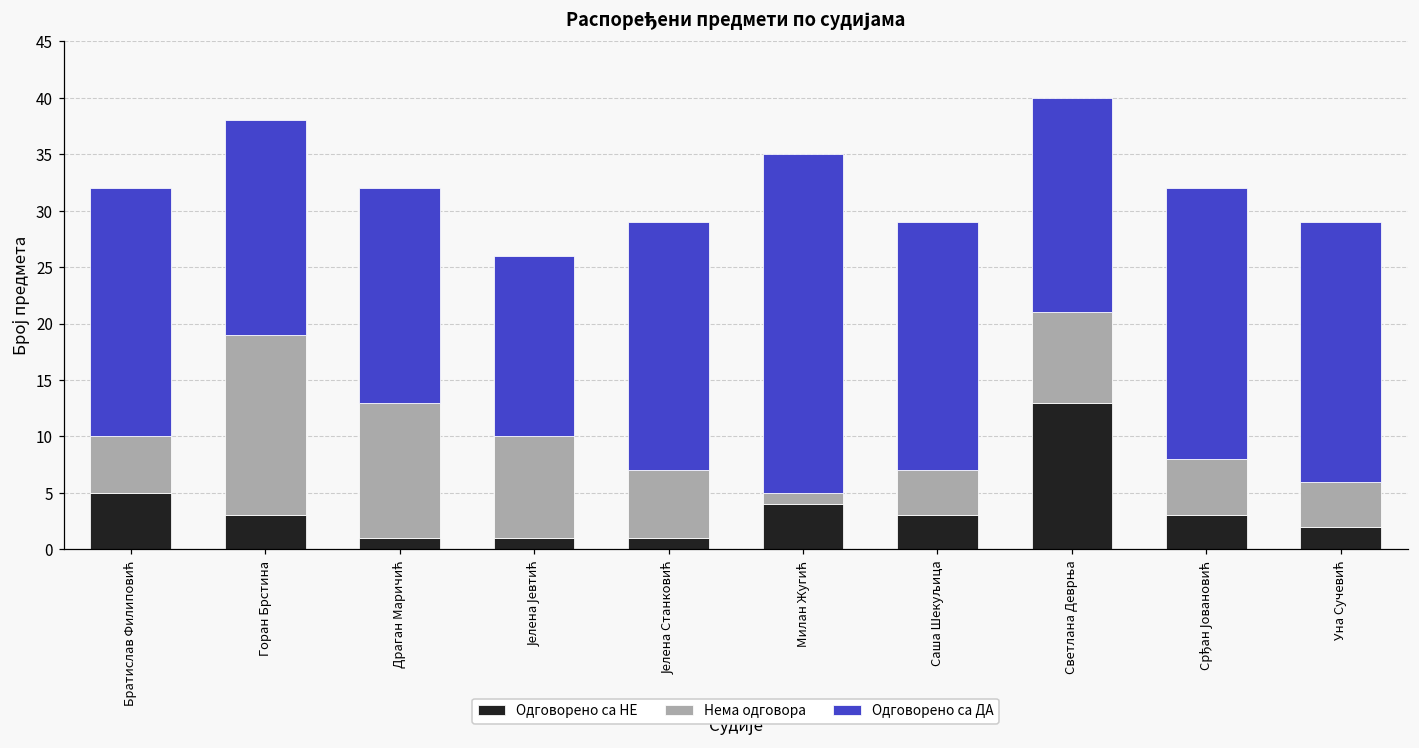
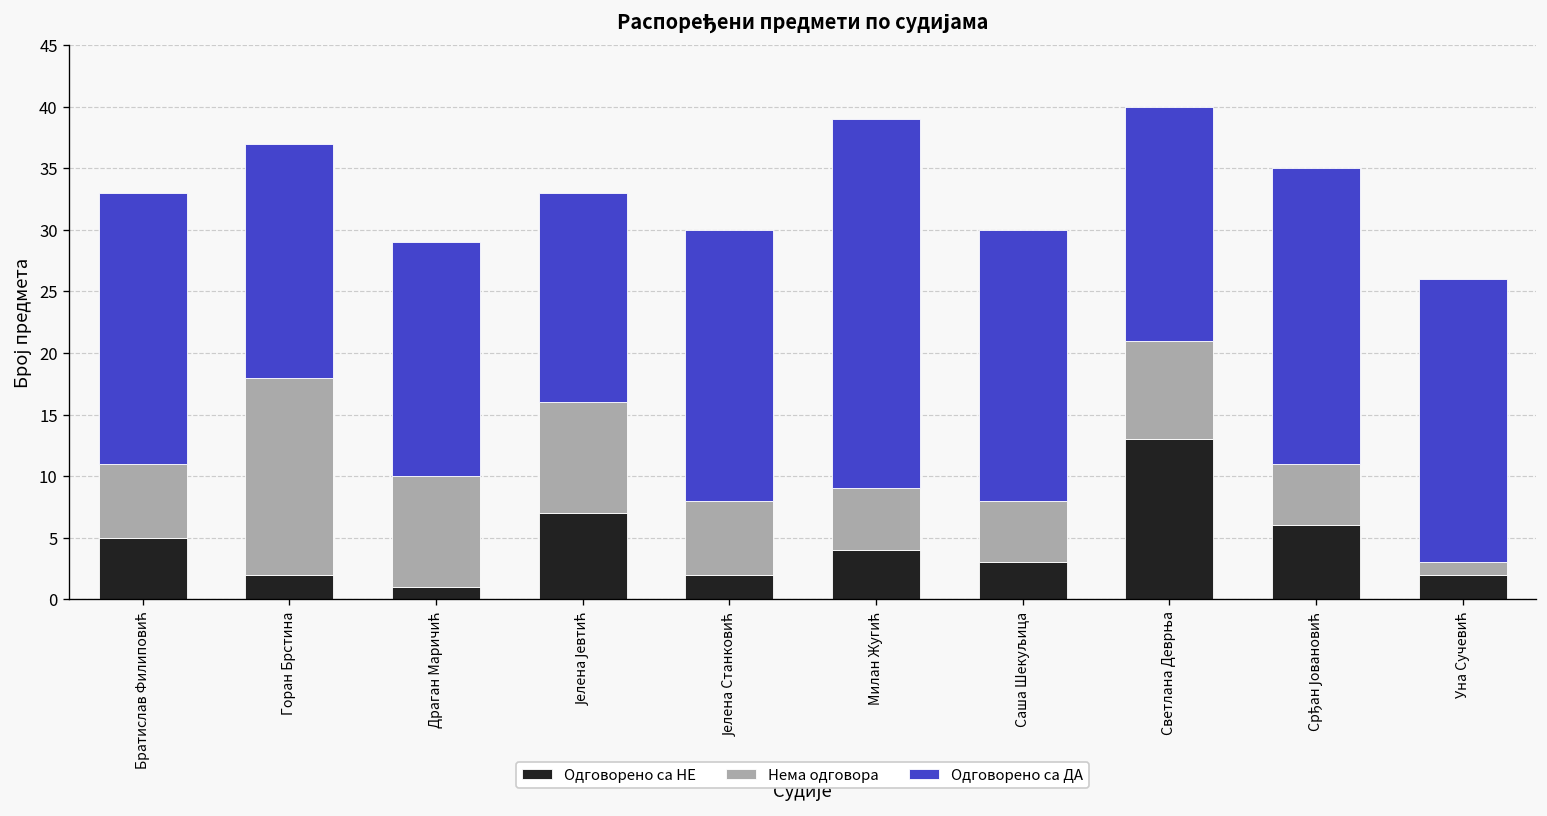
  {
    "Одговорено са НЕ": {
      "Братислав Филиповић": 5,
-     "Горан Брстина": 3,
+     "Горан Брстина": 2,
      "Драган Маричић": 1,
-     "Јелена Јевтић": 1,
-     "Јелена Станковић": 1,
+     "Јелена Јевтић": 7,
+     "Јелена Станковић": 2,
      "Милан Жугић": 4,
      "Саша Шекуљица": 3,
      "Светлана Деврња": 13,
-     "Срђан Јовановић": 3,
+     "Срђан Јовановић": 6,
      "Уна Сучевић": 2
    },
    "Нема одговора": {
-     "Братислав Филиповић": 5,
+     "Братислав Филиповић": 6,
      "Горан Брстина": 16,
-     "Драган Маричић": 12,
+     "Драган Маричић": 9,
      "Јелена Јевтић": 9,
      "Јелена Станковић": 6,
-     "Милан Жугић": 1,
-     "Саша Шекуљица": 4,
+     "Милан Жугић": 5,
+     "Саша Шекуљица": 5,
      "Светлана Деврња": 8,
      "Срђан Јовановић": 5,
-     "Уна Сучевић": 4
+     "Уна Сучевић": 1
    },
    "Одговорено са ДА": {
      "Братислав Филиповић": 22,
      "Горан Брстина": 19,
      "Драган Маричић": 19,
-     "Јелена Јевтић": 16,
+     "Јелена Јевтић": 17,
      "Јелена Станковић": 22,
      "Милан Жугић": 30,
      "Саша Шекуљица": 22,
      "Светлана Деврња": 19,
      "Срђан Јовановић": 24,
      "Уна Сучевић": 23
    }
  }
